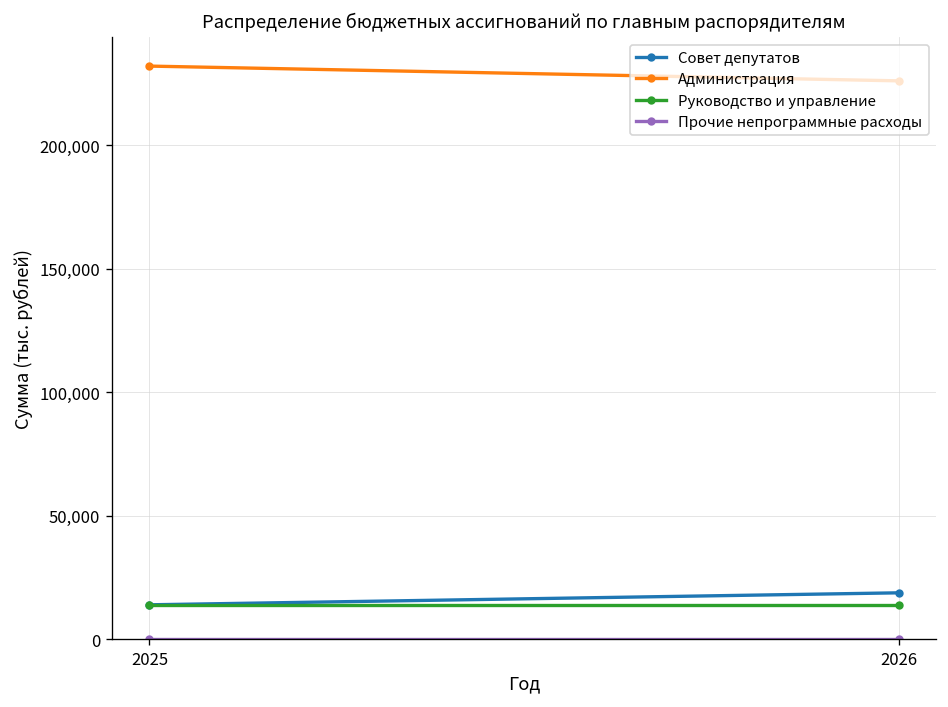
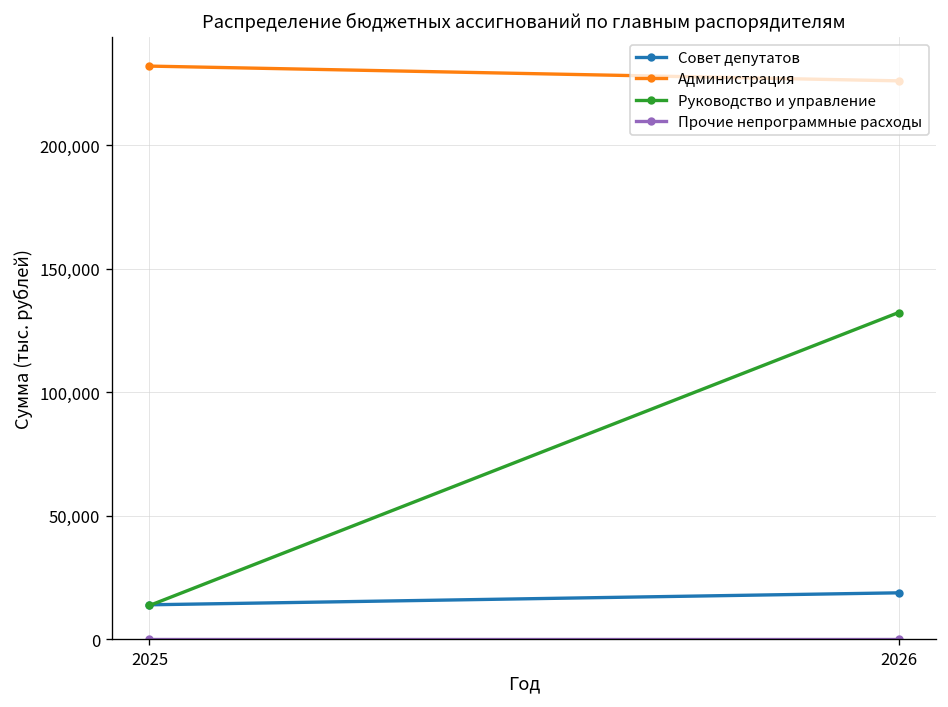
  {
    "Совет депутатов": {
      "2026": "19,000"
    },
    "Администрация": {
      "2025": "232,000"
    },
    "Руководство и управление": {
-     "2026": "14,000"
+     "2026": "132,000"
    },
    "Прочие непрограммные расходы": {
      "2025": "0",
      "2026": "0"
    }
  }
